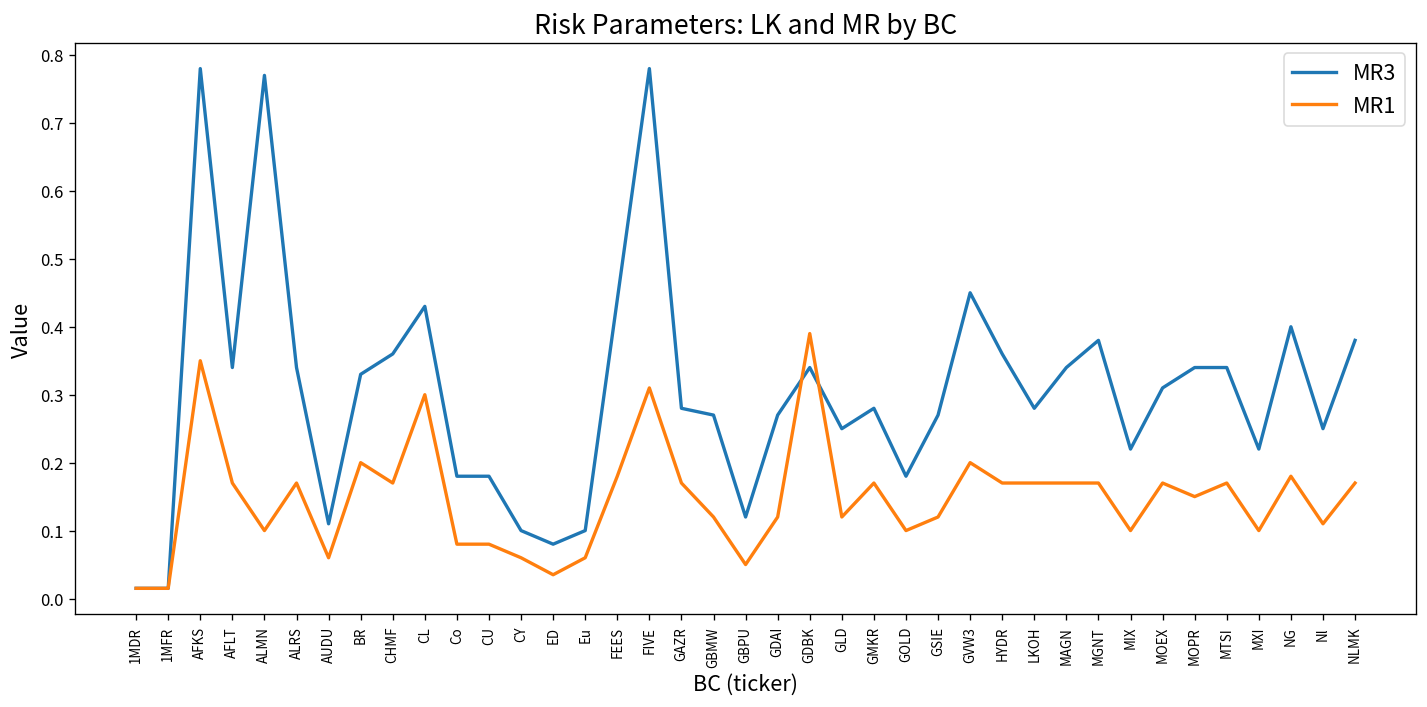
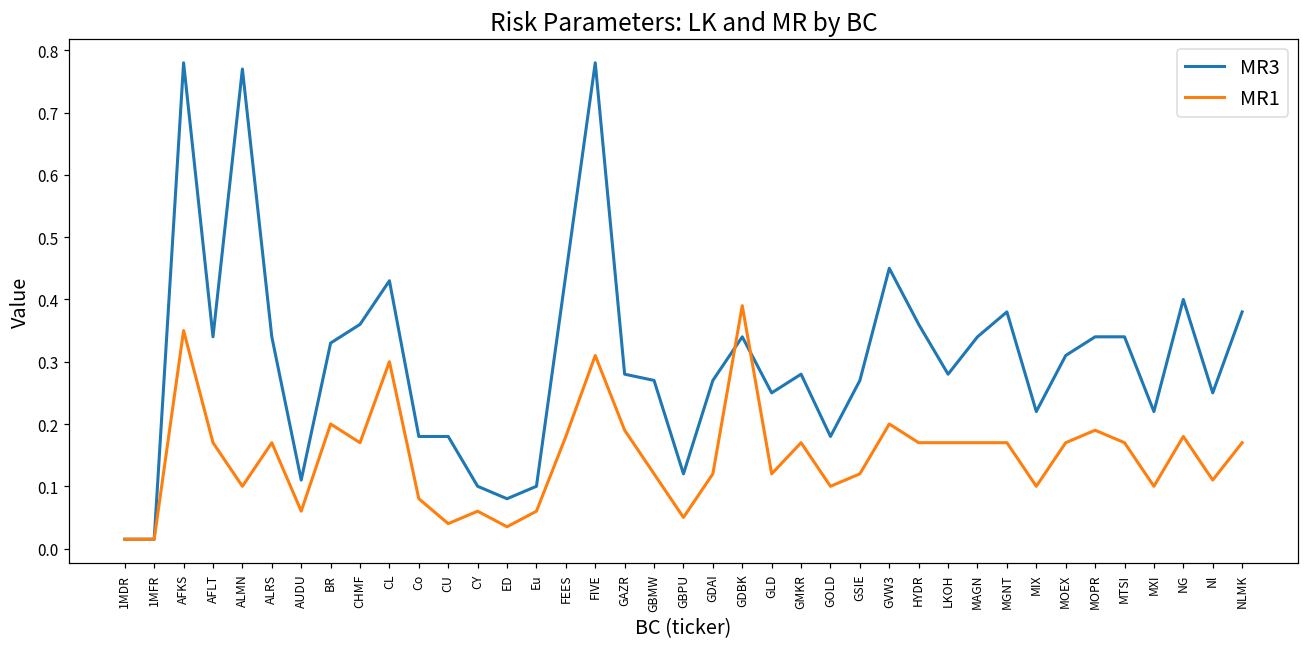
  {
    "MR3": {
      "AFKS": 0.78,
      "AFLT": 0.34,
      "ALMN": 0.77,
      "ALRS": 0.34,
      "AUDU": 0.11,
      "BR": 0.33,
      "CHMF": 0.36,
      "CL": 0.43,
      "Co": 0.18,
      "CU": 0.18,
      "CY": 0.10,
      "ED": 0.08,
      "Eu": 0.10,
      "FEES": 0.44,
      "FIVE": 0.78,
      "GAZR": 0.28,
      "GBMW": 0.27,
      "GBPU": 0.12,
      "GDAI": 0.27,
      "GDBK": 0.34,
      "GLD": 0.25,
      "GMKR": 0.28,
      "GOLD": 0.18,
      "GSIE": 0.27,
      "GVW3": 0.45,
      "HYDR": 0.36,
      "LKOH": 0.28,
      "MAGN": 0.34,
      "MGNT": 0.38,
      "MIX": 0.22,
      "MOEX": 0.31,
      "MOPR": 0.34,
      "MTSI": 0.34,
      "MXI": 0.22,
      "NG": 0.40,
      "Nl": 0.25,
      "NLMK": 0.38
    },
    "MR1": {
      "AFKS": 0.35,
      "AFLT": 0.17,
      "ALMN": 0.10,
      "ALRS": 0.17,
      "AUDU": 0.06,
      "BR": 0.20,
      "CHMF": 0.17,
      "CL": 0.30,
      "Co": 0.08,
-     "CU": 0.08,
+     "CU": 0.04,
      "CY": 0.06,
      "ED": 0.04,
      "Eu": 0.06,
      "FEES": 0.18,
      "FIVE": 0.31,
-     "GAZR": 0.17,
+     "GAZR": 0.19,
      "GBMW": 0.12,
      "GBPU": 0.05,
      "GDAI": 0.12,
      "GDBK": 0.39,
      "GLD": 0.12,
      "GMKR": 0.17,
      "GOLD": 0.10,
      "GSIE": 0.12,
      "GVW3": 0.20,
      "HYDR": 0.17,
      "LKOH": 0.17,
      "MAGN": 0.17,
      "MGNT": 0.17,
      "MIX": 0.10,
      "MOEX": 0.17,
-     "MOPR": 0.15,
+     "MOPR": 0.19,
      "MTSI": 0.17,
      "MXI": 0.10,
      "NG": 0.18,
      "Nl": 0.11,
      "NLMK": 0.17
    }
  }
